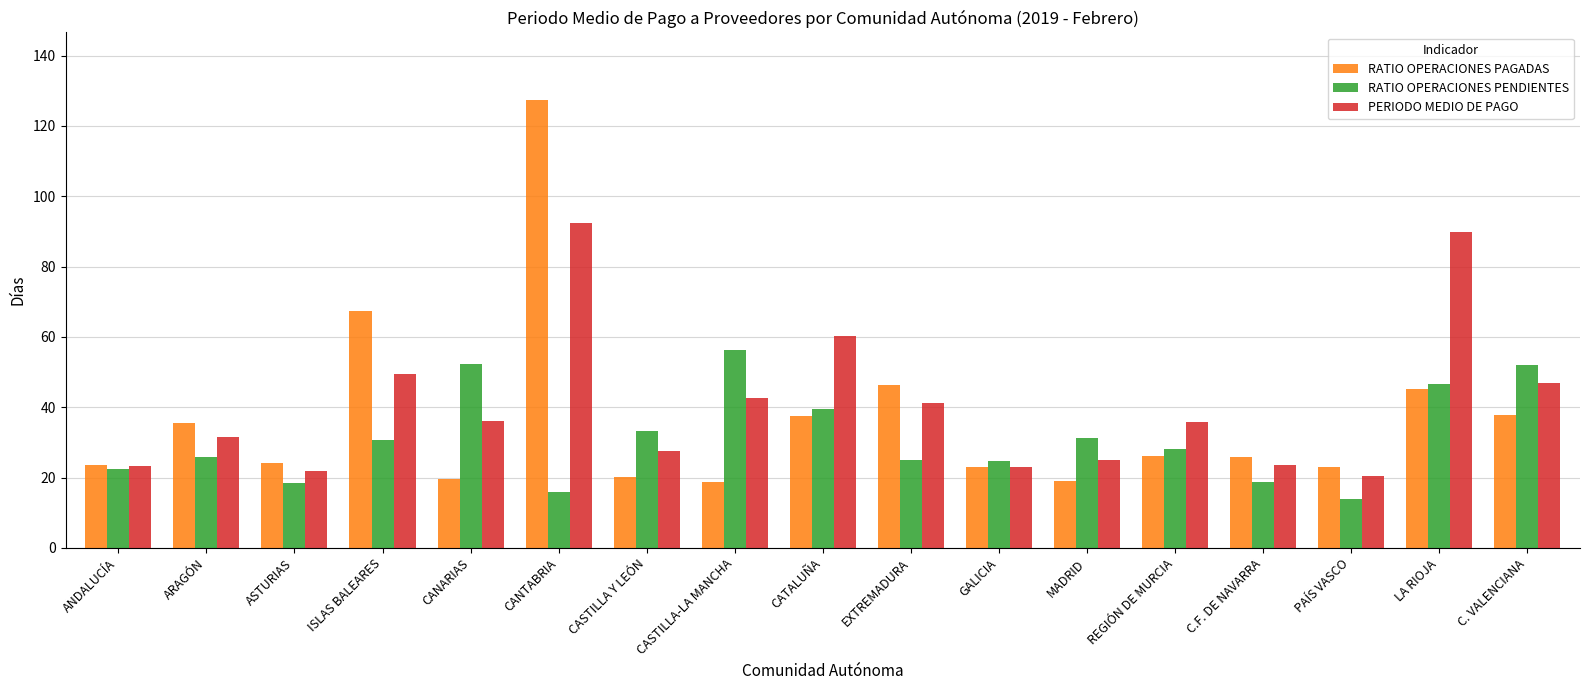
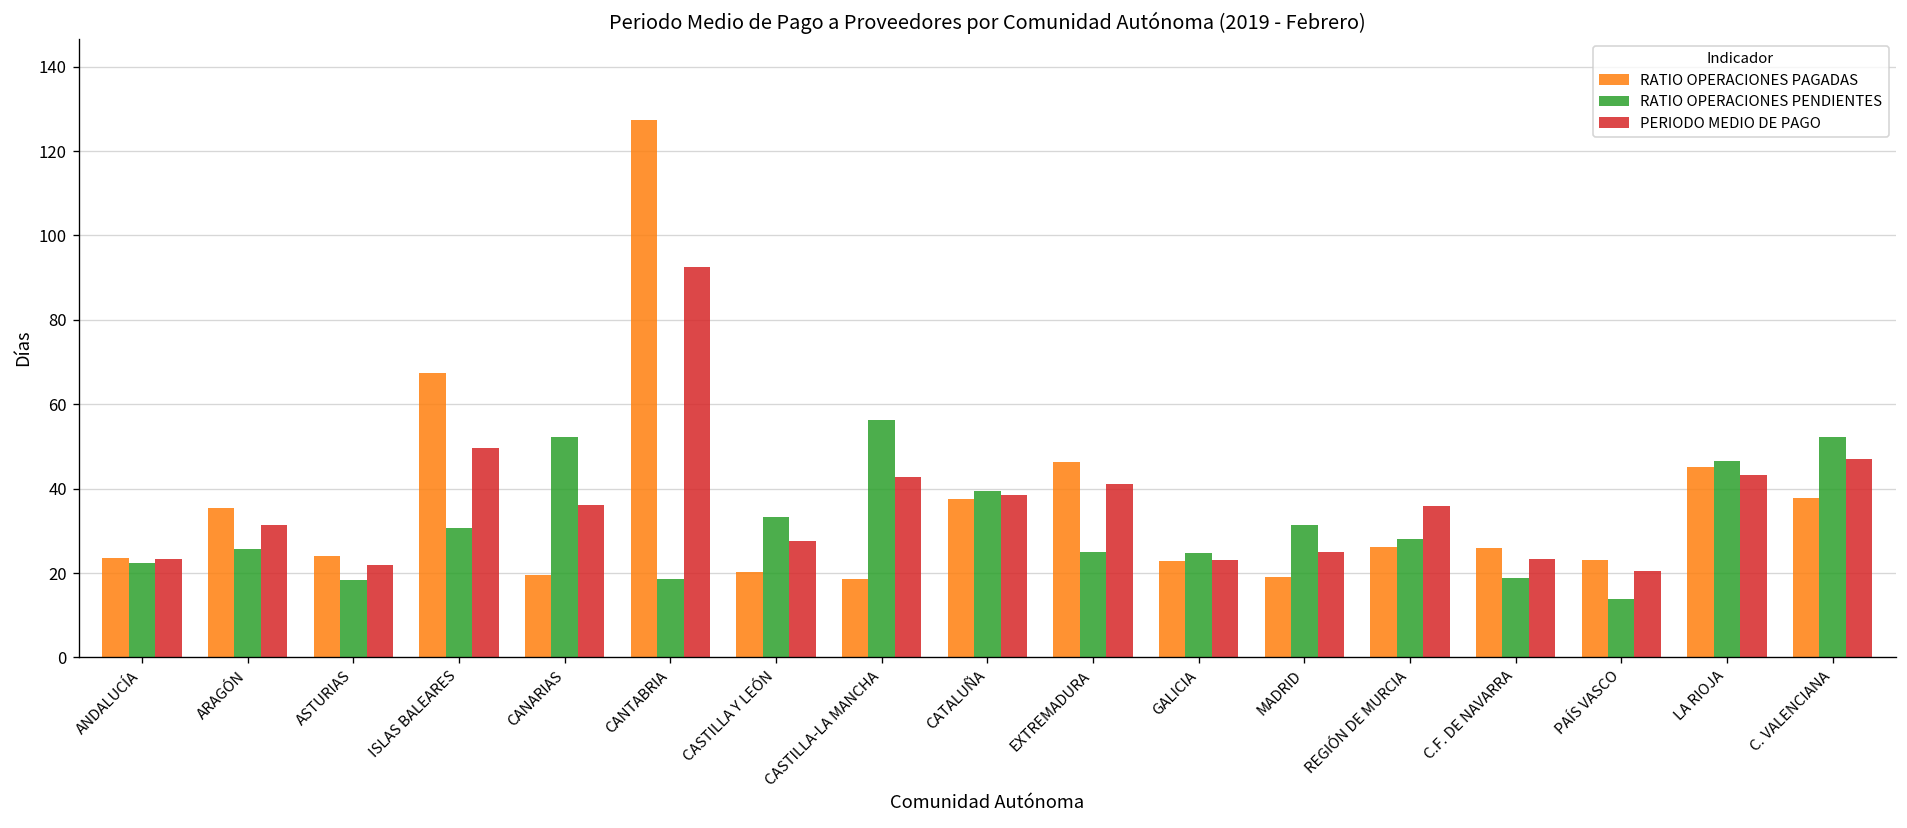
  {
    "RATIO OPERACIONES PAGADAS": {
      "ANDALUCÍA": 24,
      "ARAGÓN": 35,
      "ASTURIAS": 24,
      "ISLAS BALEARES": 67,
      "CANARIAS": 20,
      "CANTABRIA": 127,
      "CASTILLA Y LEÓN": 20,
      "CASTILLA-LA MANCHA": 19,
      "CATALUÑA": 38,
      "EXTREMADURA": 46,
      "GALICIA": 23,
      "MADRID": 19,
      "REGIÓN DE MURCIA": 26,
      "C.F. DE NAVARRA": 26,
      "PAÍS VASCO": 23,
      "LA RIOJA": 45,
      "C. VALENCIANA": 38
    },
    "RATIO OPERACIONES PENDIENTES": {
      "ANDALUCÍA": 22,
      "ARAGÓN": 26,
      "ASTURIAS": 18,
      "ISLAS BALEARES": 31,
      "CANARIAS": 52,
-     "CANTABRIA": 16,
+     "CANTABRIA": 19,
      "CASTILLA Y LEÓN": 33,
      "CASTILLA-LA MANCHA": 56,
      "CATALUÑA": 39,
      "EXTREMADURA": 25,
      "GALICIA": 25,
      "MADRID": 31,
      "REGIÓN DE MURCIA": 28,
      "C.F. DE NAVARRA": 19,
      "PAÍS VASCO": 14,
      "LA RIOJA": 47,
      "C. VALENCIANA": 52
    },
    "PERIODO MEDIO DE PAGO": {
      "ANDALUCÍA": 23,
      "ARAGÓN": 31,
      "ASTURIAS": 22,
      "ISLAS BALEARES": 50,
      "CANARIAS": 36,
      "CANTABRIA": 92,
      "CASTILLA Y LEÓN": 28,
      "CASTILLA-LA MANCHA": 43,
-     "CATALUÑA": 60,
+     "CATALUÑA": 39,
      "EXTREMADURA": 41,
      "GALICIA": 23,
      "MADRID": 25,
      "REGIÓN DE MURCIA": 36,
      "C.F. DE NAVARRA": 23,
      "PAÍS VASCO": 20,
-     "LA RIOJA": 90,
+     "LA RIOJA": 43,
      "C. VALENCIANA": 47
    }
  }
